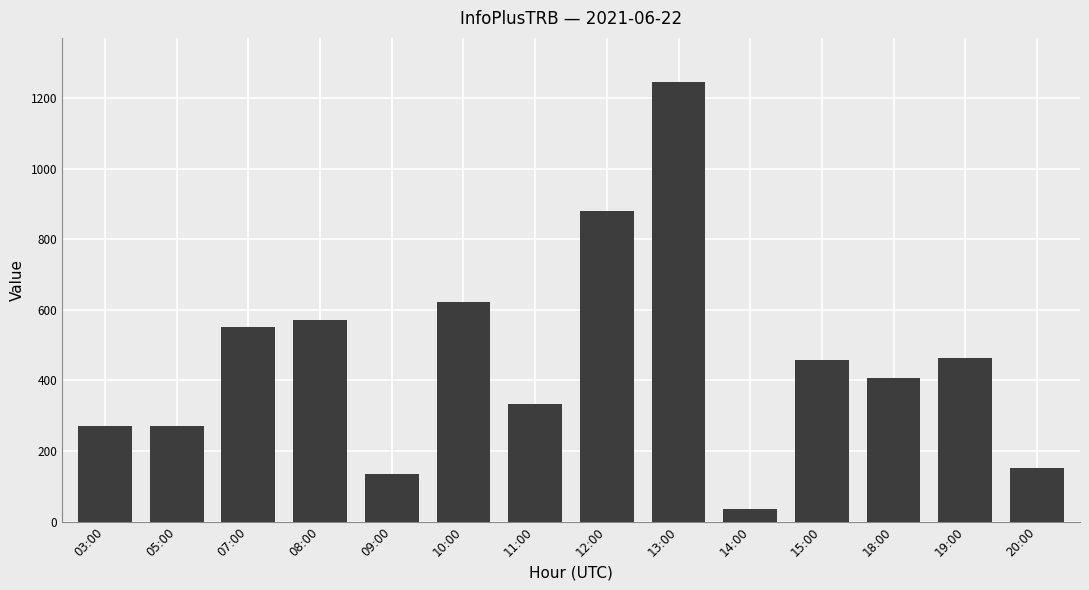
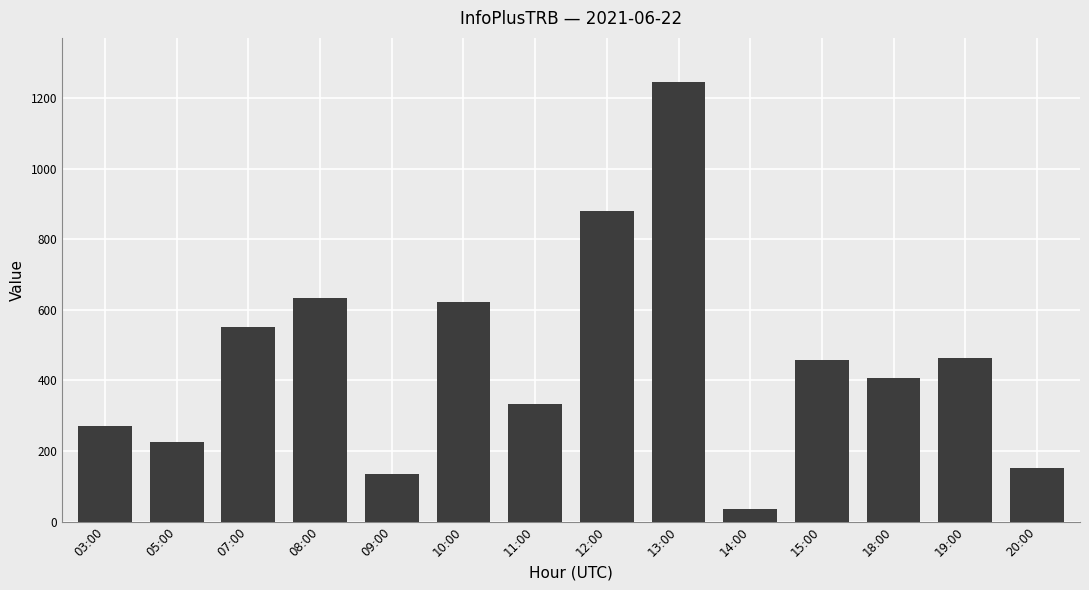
  {
    "03:00": 270,
-   "05:00": 270,
+   "05:00": 220,
    "07:00": 550,
-   "08:00": 570,
+   "08:00": 630,
    "09:00": 140,
    "10:00": 620,
    "11:00": 330,
    "12:00": 880,
    "13:00": 1250,
    "14:00": 40,
    "15:00": 460,
    "18:00": 410,
    "19:00": 460,
    "20:00": 150
  }
